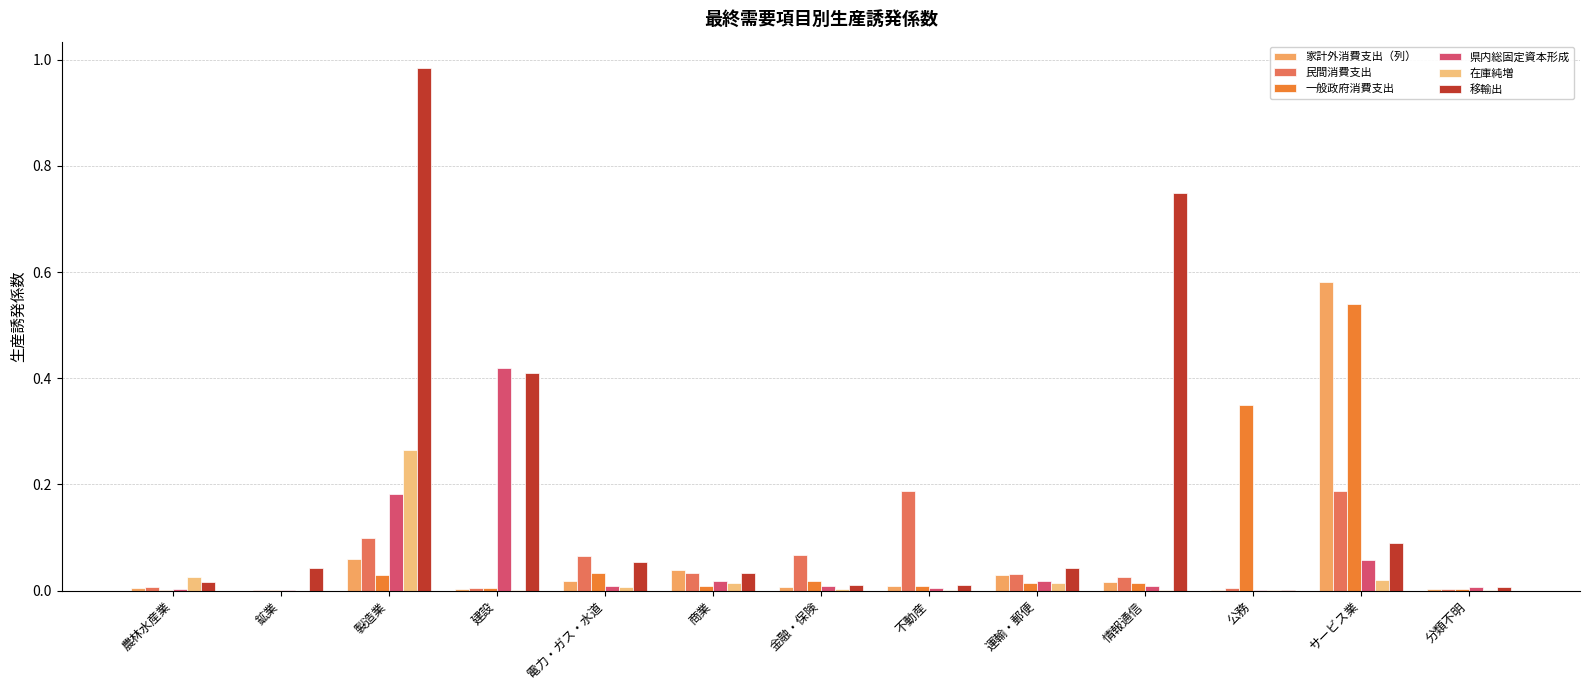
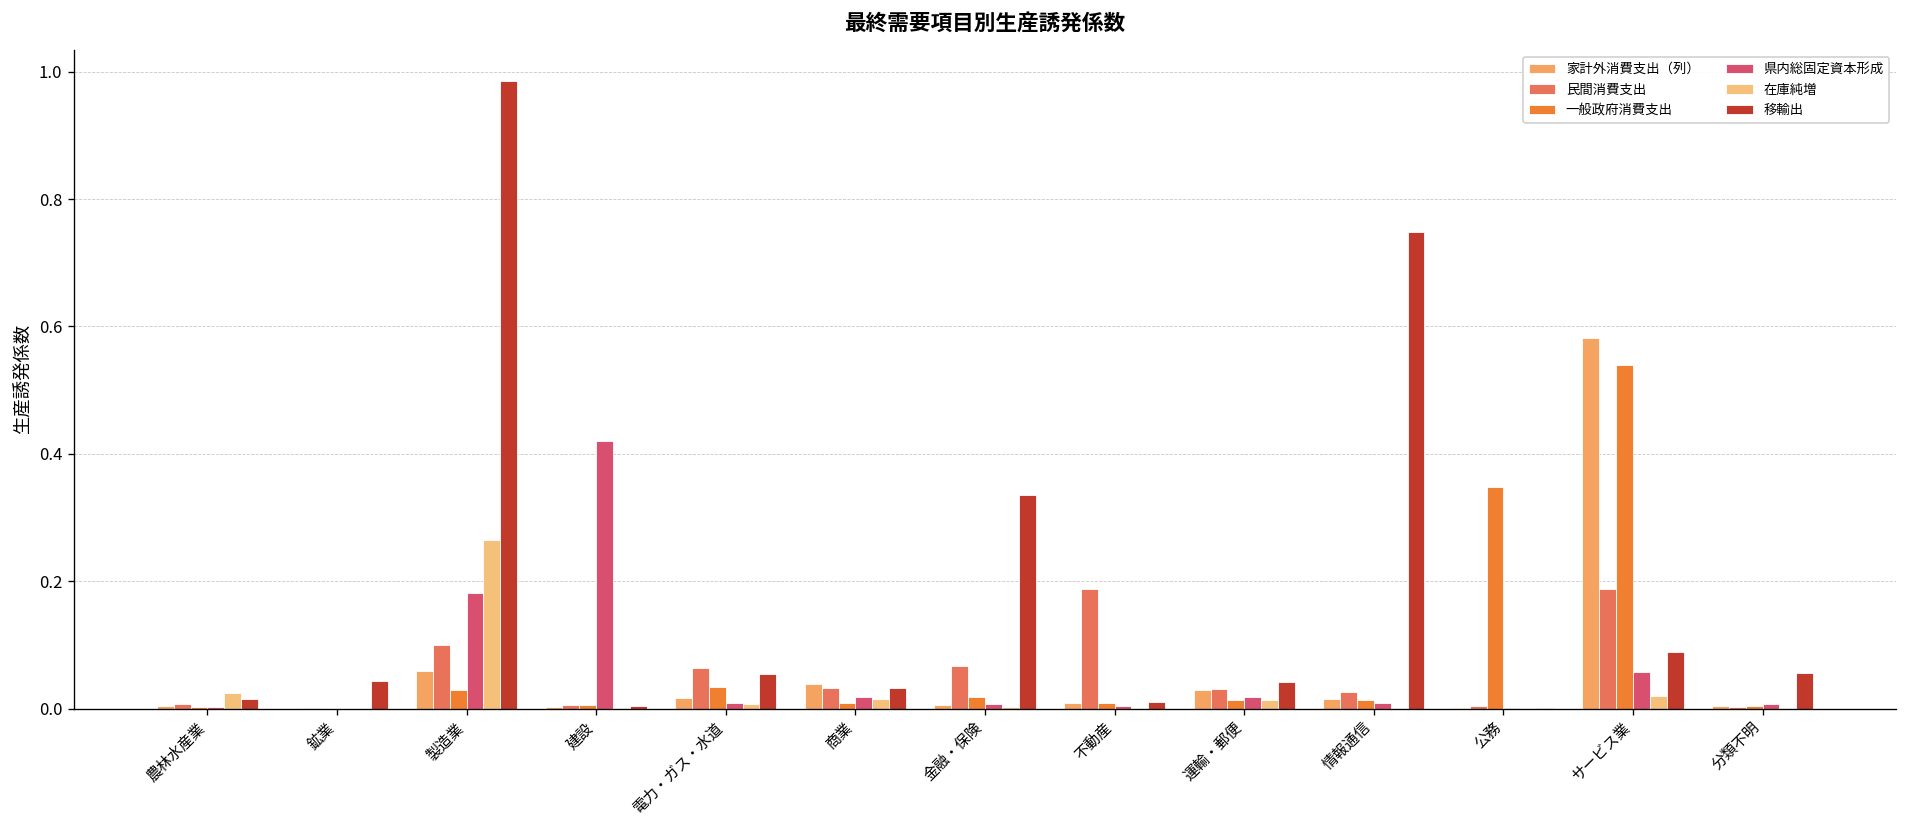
  {
    "移輸出": {
      "農林水産業": 0.02,
      "鉱業": 0.04,
      "製造業": 0.98,
-     "建設": 0.41,
+     "建設": 0.00,
      "電力・ガス・水道": 0.05,
      "商業": 0.03,
-     "金融・保険": 0.01,
+     "金融・保険": 0.34,
      "不動産": 0.01,
      "運輸・郵便": 0.04,
      "情報通信": 0.75,
      "サービス業": 0.09,
-     "分類不明": 0.01
+     "分類不明": 0.06
    }
  }
